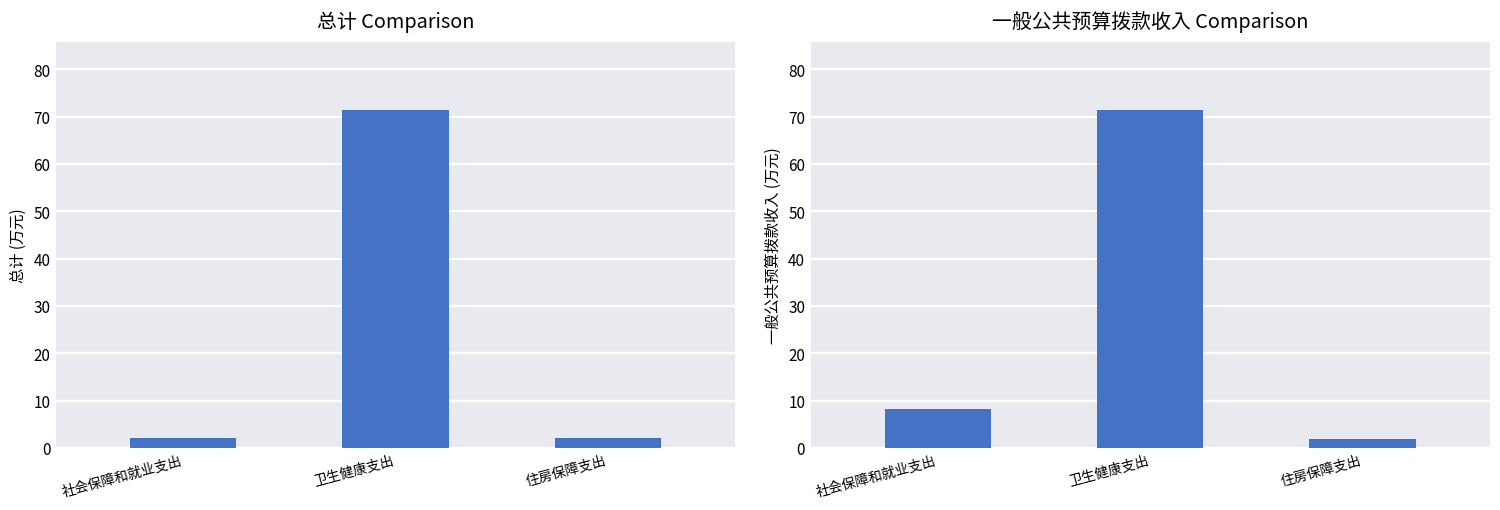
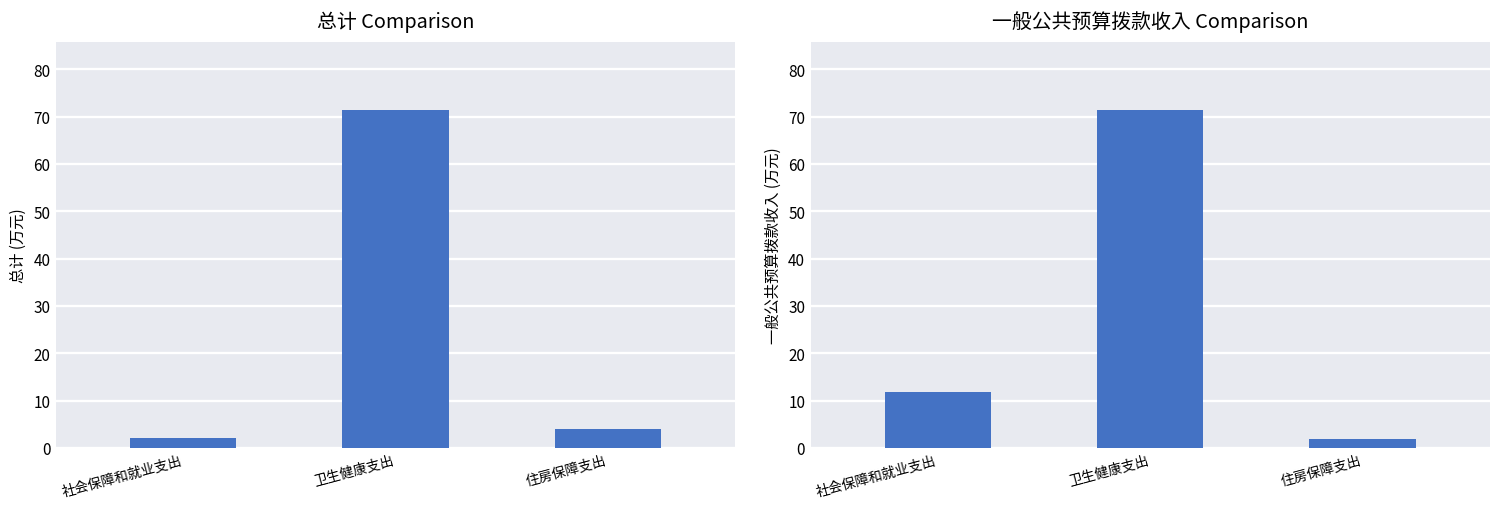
  {
    "总计 Comparison": {
      "社会保障和就业支出": 2,
      "卫生健康支出": 71,
-     "住房保障支出": 2
+     "住房保障支出": 4
    },
    "一般公共预算拨款收入 Comparison": {
-     "社会保障和就业支出": 8,
+     "社会保障和就业支出": 12,
      "卫生健康支出": 71,
      "住房保障支出": 2
    }
  }
